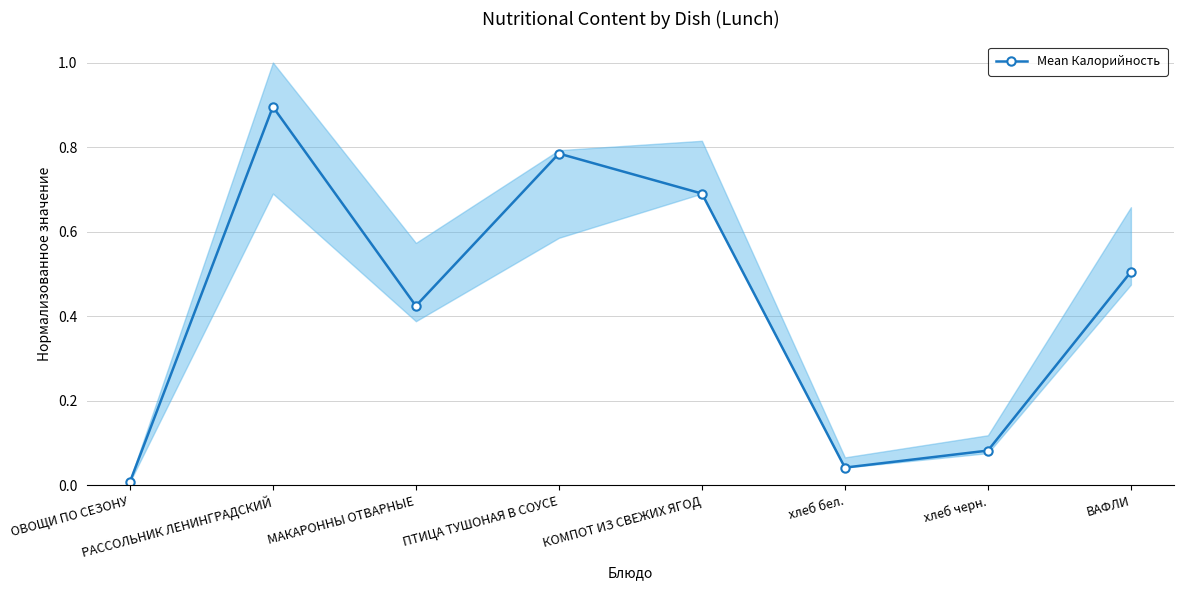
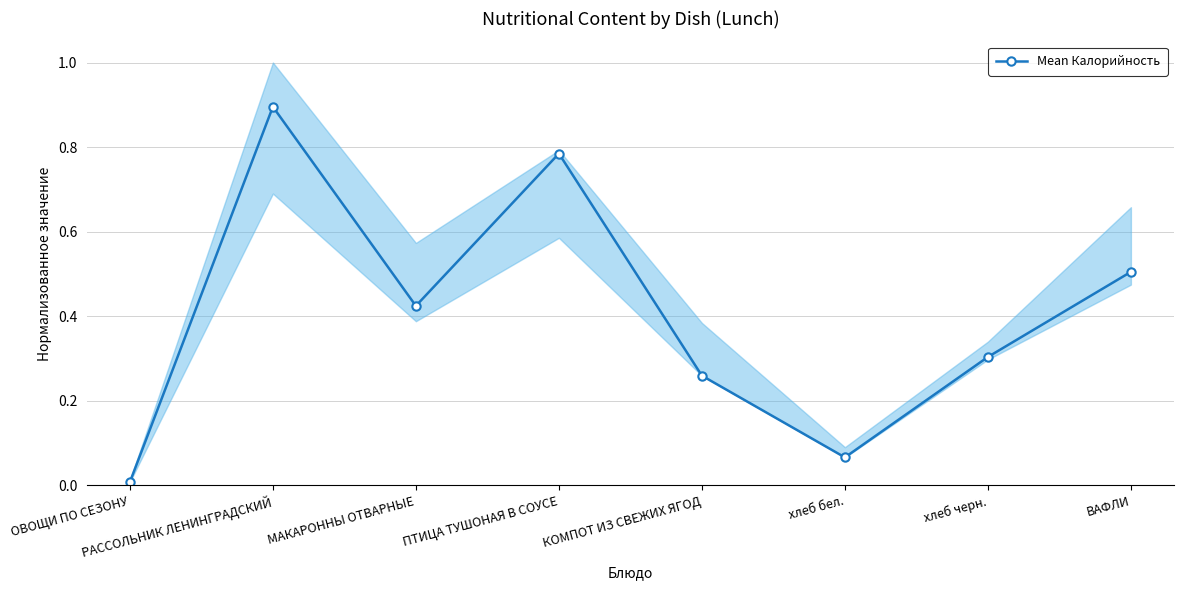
  {
    "Mean Калорийность": {
      "РАССОЛЬНИК ЛЕНИНГРАДСКИЙ": 0.90,
      "МАКАРОННЫ ОТВАРНЫЕ": 0.42,
      "ПТИЦА ТУШОНАЯ В СОУСЕ": 0.78,
-     "КОМПОТ ИЗ СВЕЖИХ ЯГОД": 0.69,
-     "хлеб бел.": 0.04,
-     "хлеб черн.": 0.08,
+     "КОМПОТ ИЗ СВЕЖИХ ЯГОД": 0.26,
+     "хлеб бел.": 0.07,
+     "хлеб черн.": 0.30,
      "ВАФЛИ": 0.51
    }
  }
